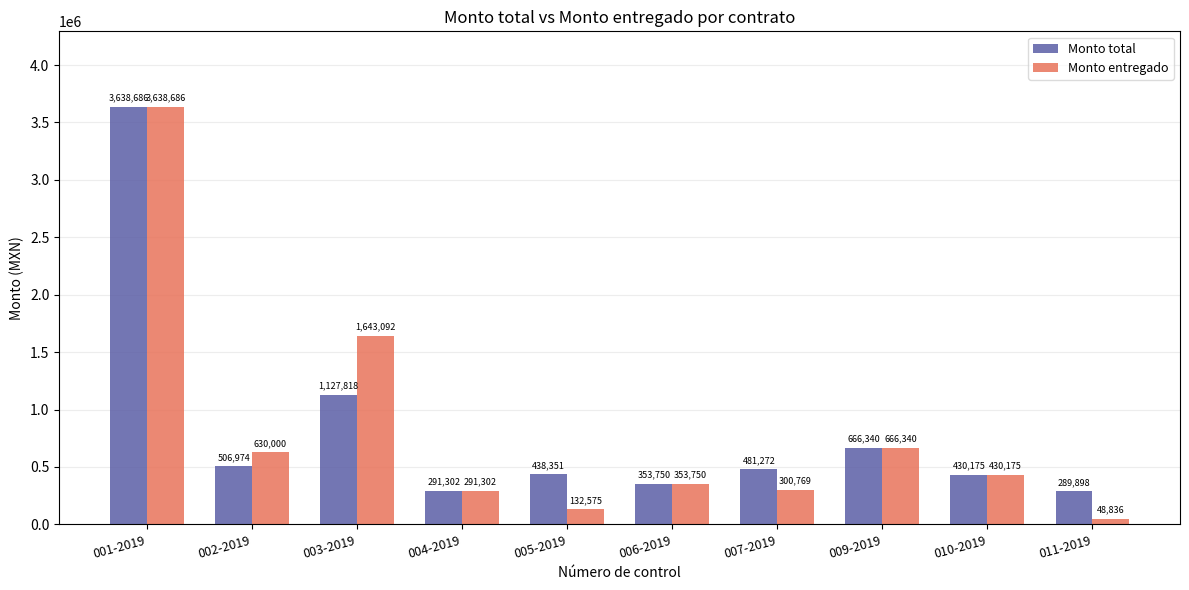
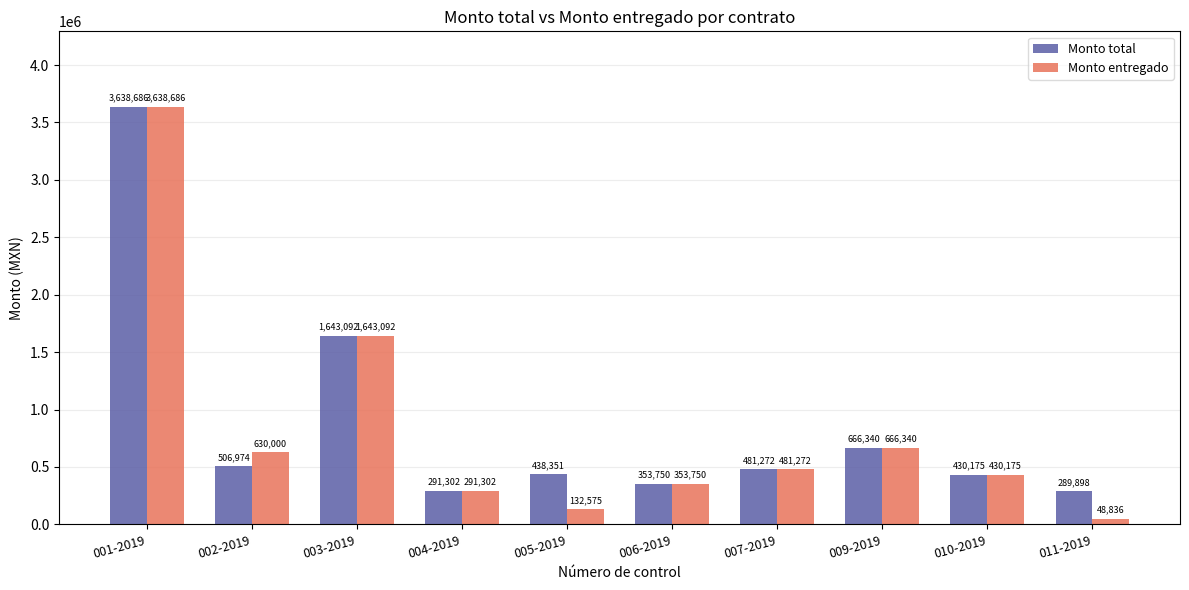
  {
    "Monto total": {
      "001-2019": "3,638,686",
      "002-2019": "506,974",
-     "003-2019": "1,127,818",
+     "003-2019": "1,643,092",
      "004-2019": "291,302",
      "005-2019": "438,351",
      "006-2019": "353,750",
      "007-2019": "481,272",
      "009-2019": "666,340",
      "010-2019": "430,175",
      "011-2019": "289,898"
    },
    "Monto entregado": {
      "001-2019": "3,638,686",
      "002-2019": "630,000",
      "003-2019": "1,643,092",
      "004-2019": "291,302",
      "005-2019": "132,575",
      "006-2019": "353,750",
-     "007-2019": "300,769",
+     "007-2019": "481,272",
      "009-2019": "666,340",
      "010-2019": "430,175",
      "011-2019": "48,836"
    }
  }
